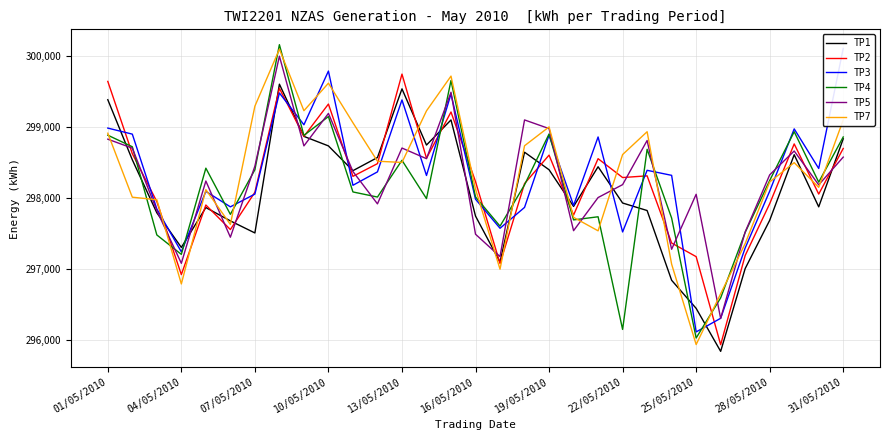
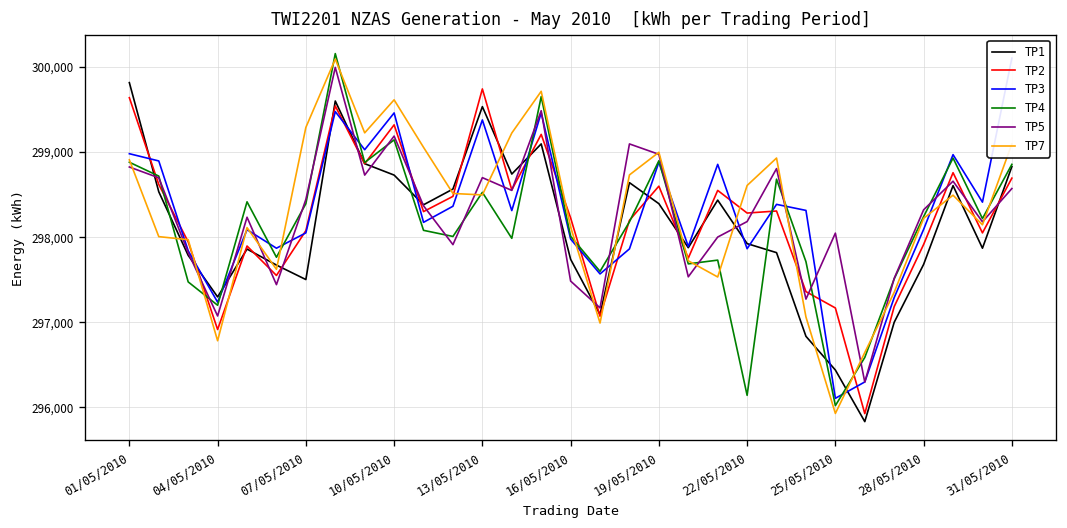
  {
    "TP1": {
-     "01/05/2010": "299,400",
+     "01/05/2010": "299,800",
      "04/05/2010": "297,300",
      "07/05/2010": "297,500",
      "10/05/2010": "298,700",
      "13/05/2010": "299,500",
      "16/05/2010": "297,700",
      "19/05/2010": "298,400",
      "22/05/2010": "297,900",
      "25/05/2010": "296,400",
      "28/05/2010": "297,700"
    },
    "TP2": {
      "01/05/2010": "299,600",
      "04/05/2010": "296,900",
      "10/05/2010": "299,300",
      "13/05/2010": "299,700",
      "16/05/2010": "298,200",
      "19/05/2010": "298,600",
      "22/05/2010": "298,300",
      "25/05/2010": "297,200",
      "28/05/2010": "297,900",
      "31/05/2010": "298,700"
    },
    "TP3": {
      "01/05/2010": "299,000",
      "04/05/2010": "297,200",
-     "10/05/2010": "299,800",
+     "10/05/2010": "299,500",
      "13/05/2010": "299,400",
-     "22/05/2010": "297,500",
+     "22/05/2010": "297,900",
      "25/05/2010": "296,100",
      "28/05/2010": "298,100"
    },
    "TP4": {
      "04/05/2010": "297,200",
      "07/05/2010": "298,400",
      "10/05/2010": "299,100",
      "22/05/2010": "296,100",
      "25/05/2010": "296,000"
    },
    "TP5": {
      "01/05/2010": "298,800",
      "04/05/2010": "297,100",
      "07/05/2010": "298,400",
      "10/05/2010": "299,200",
      "13/05/2010": "298,700",
      "16/05/2010": "297,500",
      "22/05/2010": "298,200",
      "25/05/2010": "298,000",
      "28/05/2010": "298,300",
      "31/05/2010": "298,600"
    },
    "TP7": {
      "04/05/2010": "296,800",
      "07/05/2010": "299,300",
      "10/05/2010": "299,600",
      "16/05/2010": "298,100",
      "22/05/2010": "298,600",
      "25/05/2010": "295,900"
    }
  }
